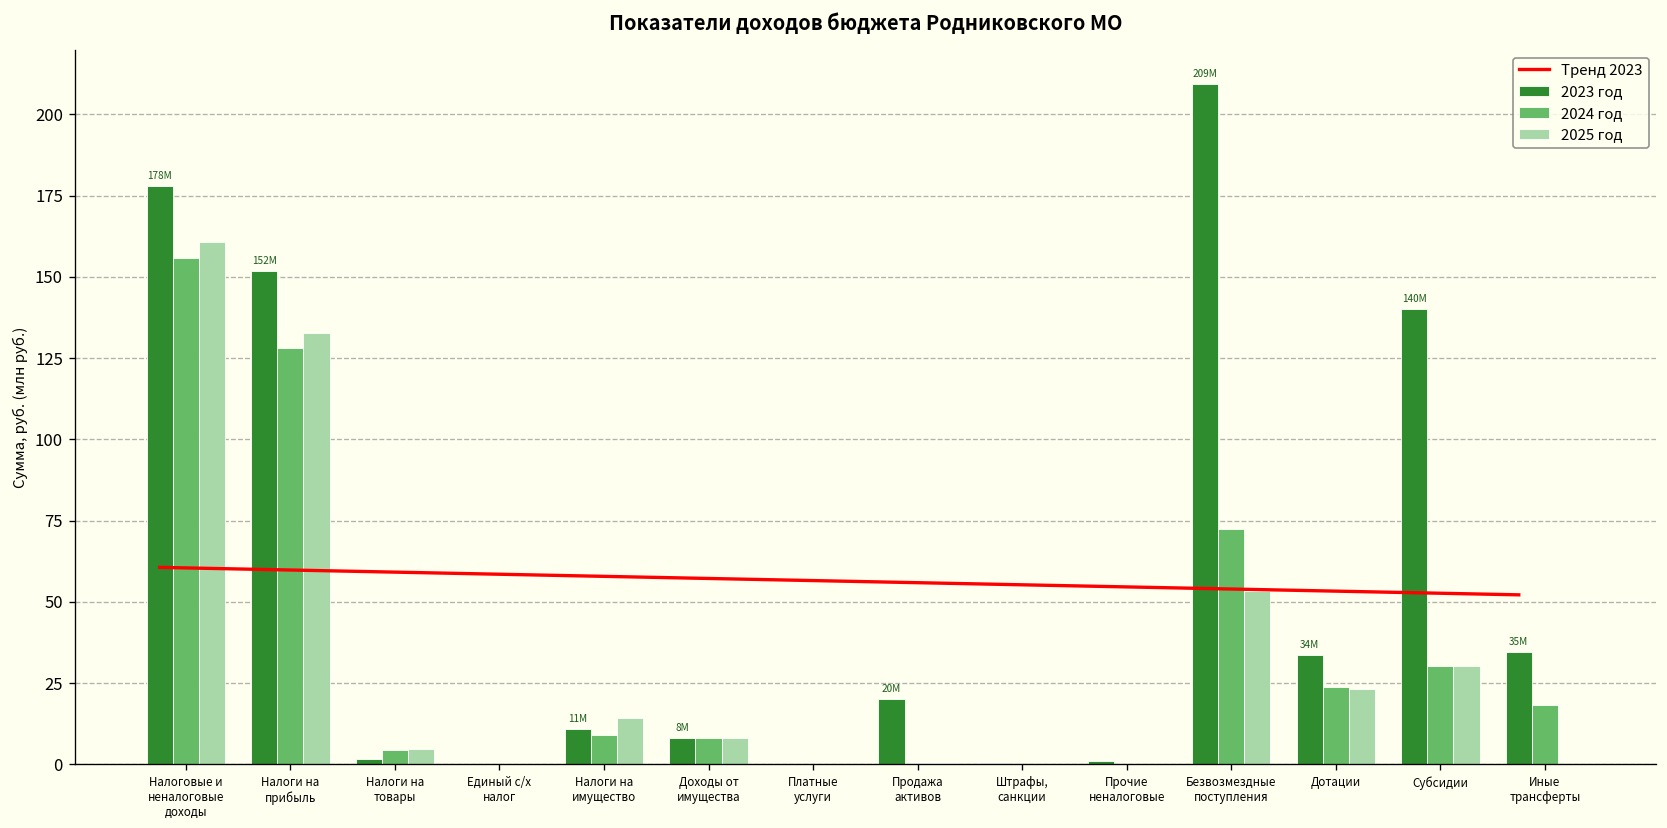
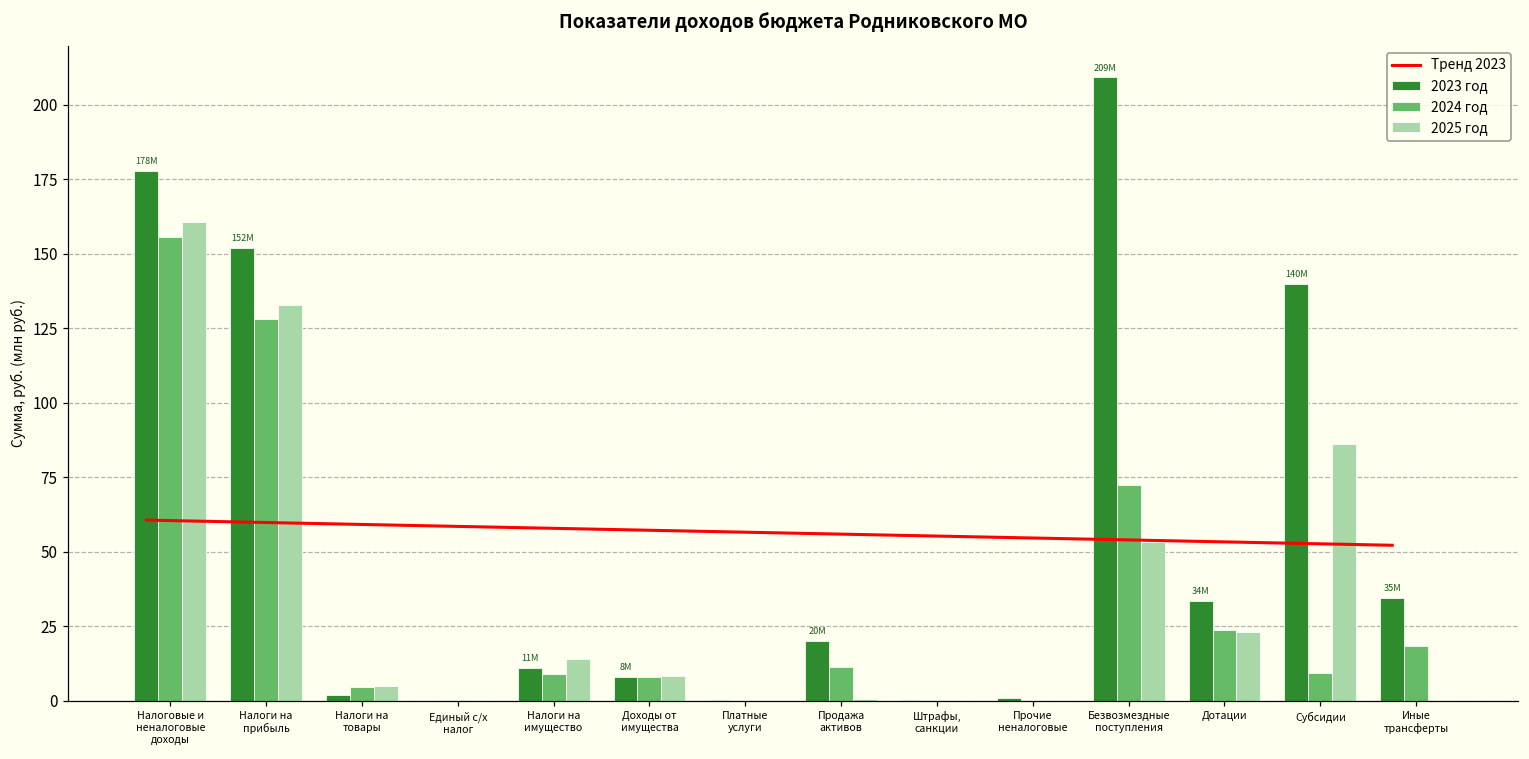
  {
    "2023 год": {
      "Налоговые и неналоговые доходы": "178M",
      "Налоги на прибыль": "152M",
      "Налоги на имущество": "11M",
      "Доходы от имущества": "8M",
      "Продажа активов": "20M",
      "Безвозмездные поступления": "209M",
      "Дотации": "34M",
      "Субсидии": "140M",
      "Иные трансферты": "35M"
    },
    "Тренд 2023": {
      "Продажа активов": "56"
    },
    "2024 год": {
      "Налоговые и неналоговые доходы": "156",
      "Налоги на прибыль": "128",
      "Налоги на товары": "4",
      "Налоги на имущество": "9",
      "Платные услуги": "0",
-     "Продажа активов": "1",
+     "Продажа активов": "11",
      "Прочие неналоговые": "0",
      "Безвозмездные поступления": "73",
      "Дотации": "24",
-     "Субсидии": "30",
+     "Субсидии": "9",
      "Иные трансферты": "18"
    },
    "2025 год": {
      "Налоговые и неналоговые доходы": "161",
      "Налоги на прибыль": "133",
      "Налоги на товары": "5",
      "Налоги на имущество": "14",
      "Доходы от имущества": "8",
      "Платные услуги": "0",
      "Прочие неналоговые": "0",
      "Безвозмездные поступления": "53",
      "Дотации": "23",
-     "Субсидии": "30",
+     "Субсидии": "86",
      "Иные трансферты": "0"
    }
  }
